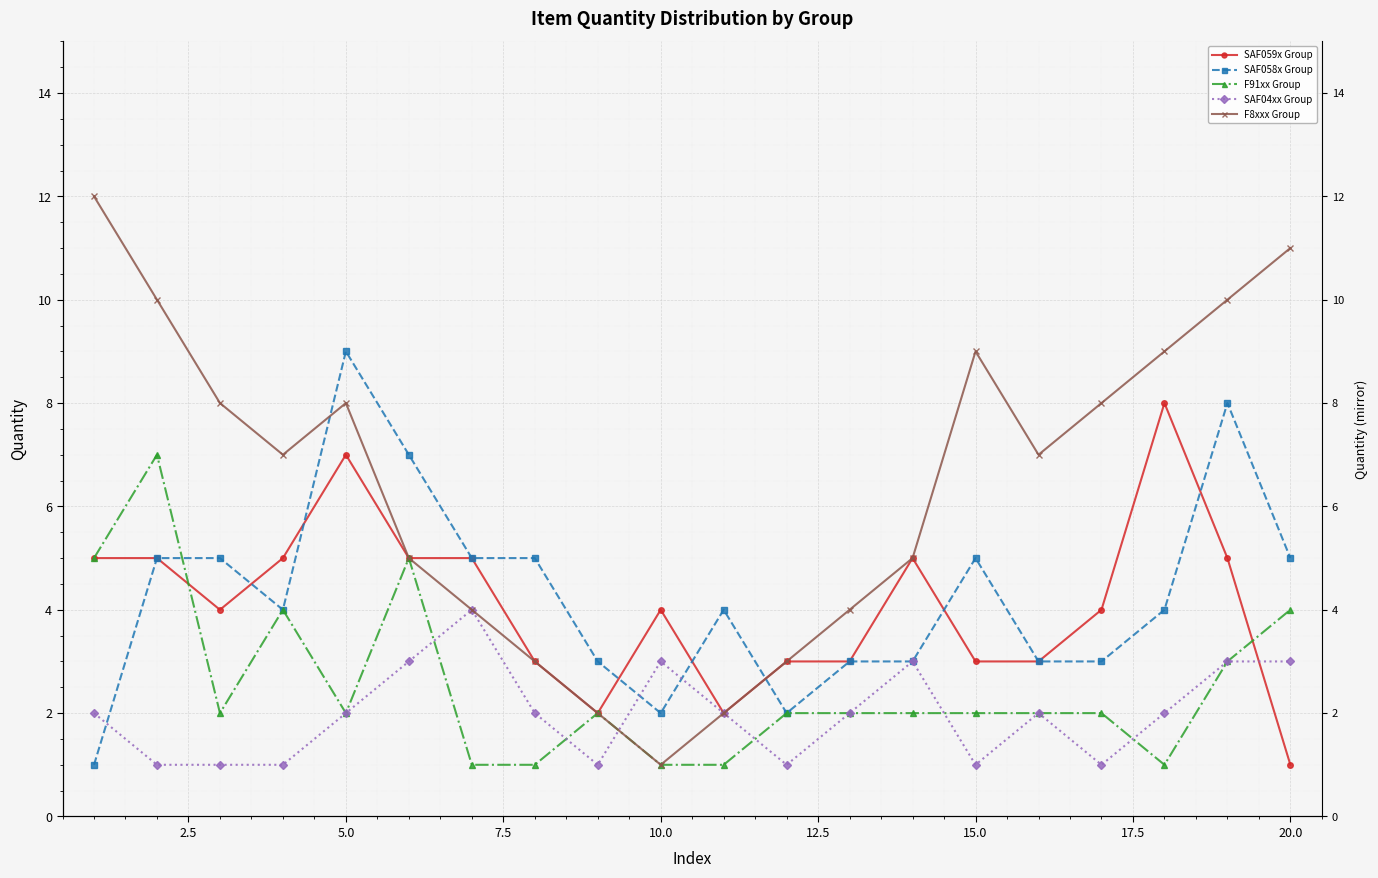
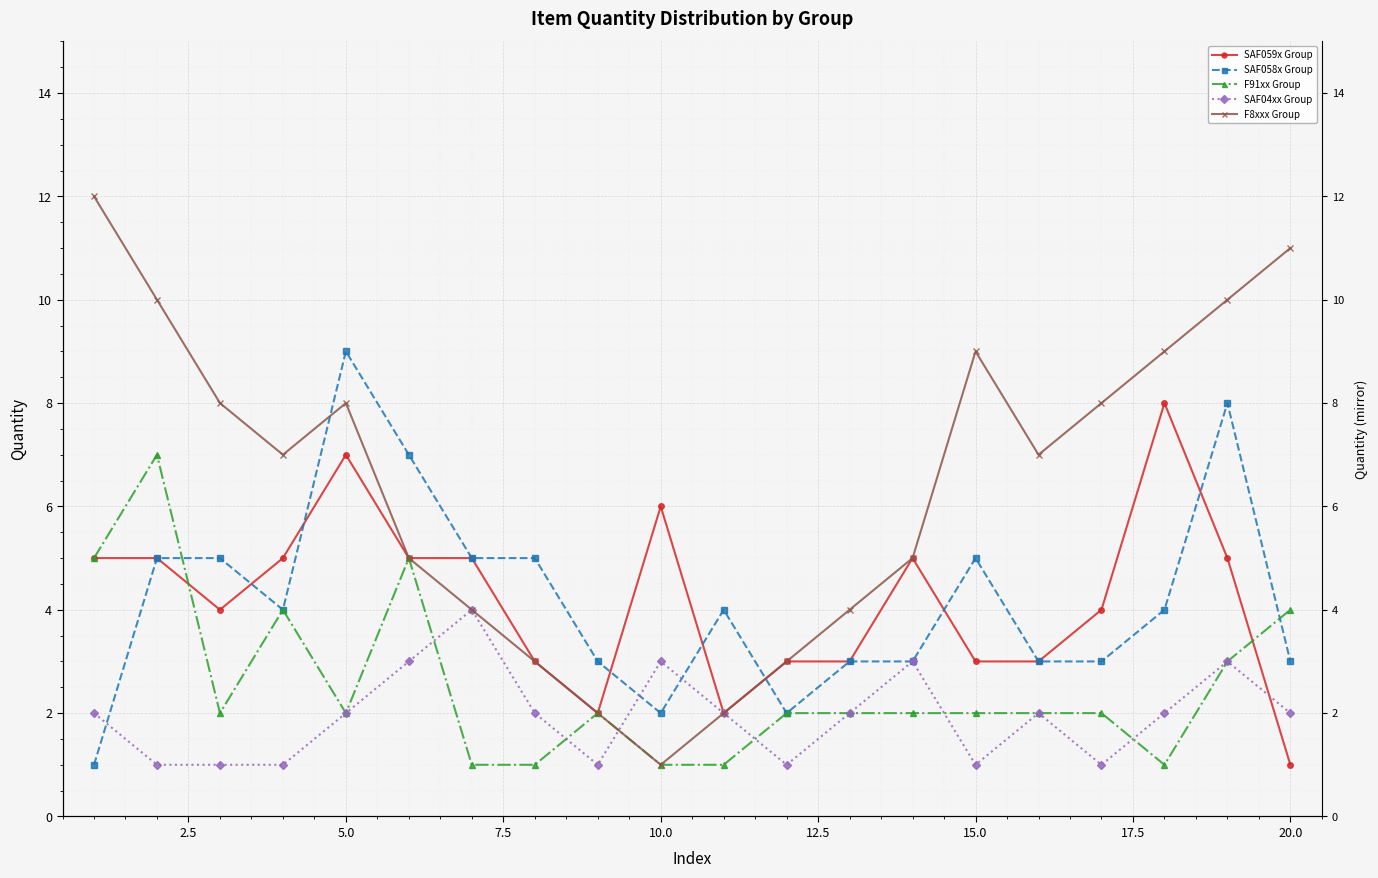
  {
    "SAF059x Group": {
      "5.0": 7,
-     "10.0": 4,
+     "10.0": 6,
      "15.0": 3,
      "20.0": 1
    },
    "SAF058x Group": {
      "5.0": 9,
      "10.0": 2,
      "15.0": 5,
-     "20.0": 5
+     "20.0": 3
    },
    "F91xx Group": {
      "15.0": 2,
      "20.0": 4
    },
    "SAF04xx Group": {
      "10.0": 3,
      "15.0": 1,
-     "20.0": 3
+     "20.0": 2
    },
    "F8xxx Group": {
      "5.0": 8,
      "15.0": 9,
      "20.0": 11
    }
  }
